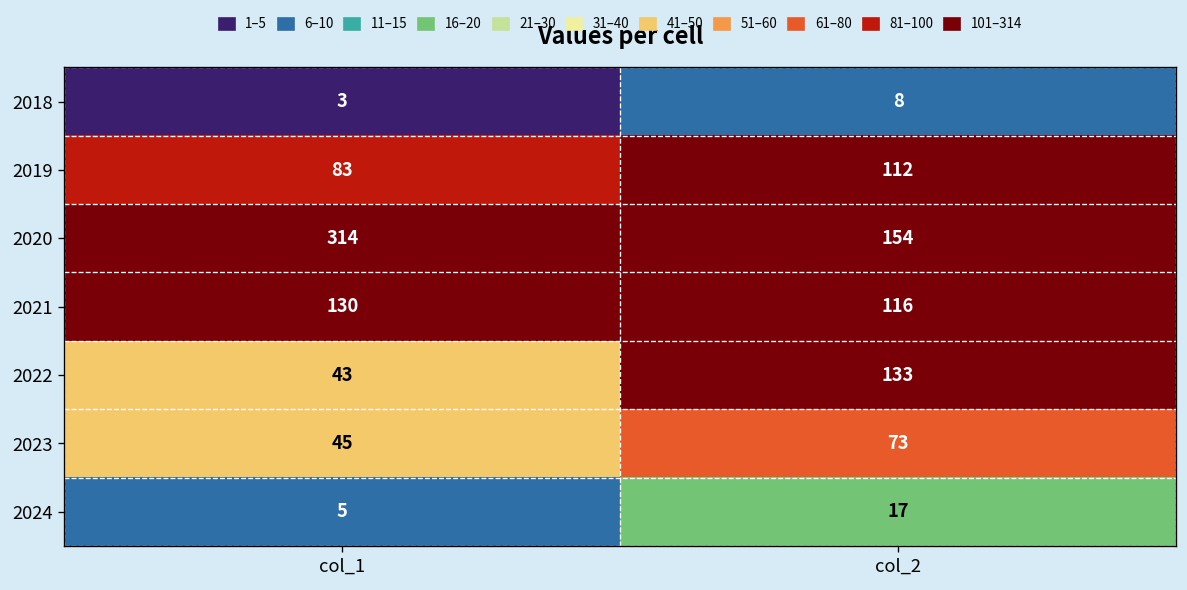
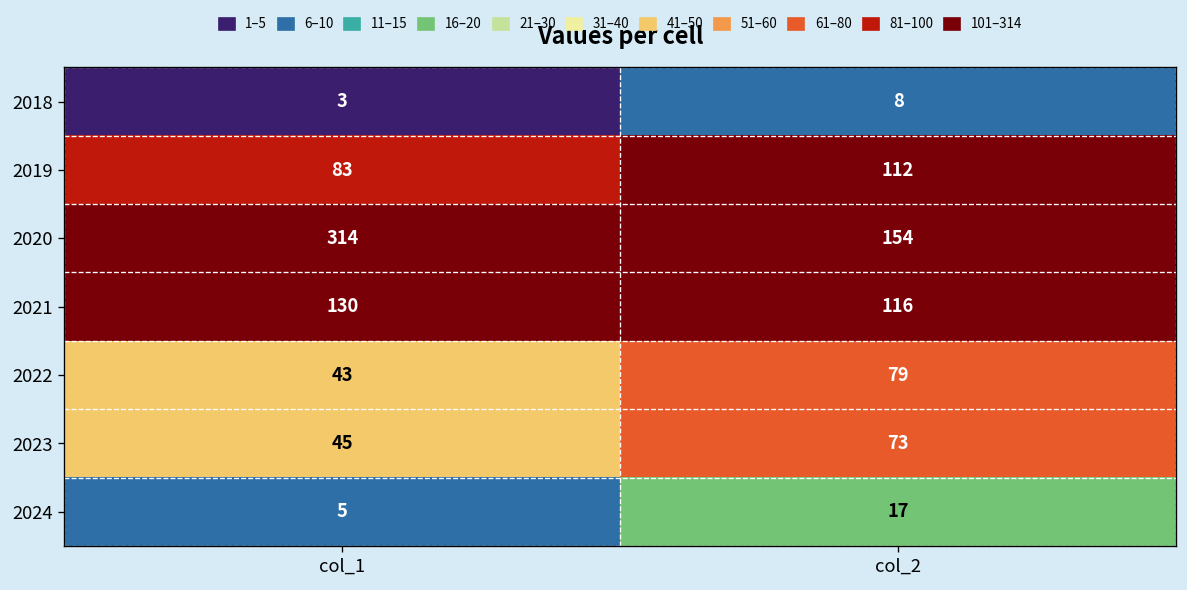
  {
    "2018": {
      "col_1": 3,
      "col_2": 8
    },
    "2019": {
      "col_1": 83,
      "col_2": 112
    },
    "2020": {
      "col_1": 314,
      "col_2": 154
    },
    "2021": {
      "col_1": 130,
      "col_2": 116
    },
    "2022": {
      "col_1": 43,
-     "col_2": 133
+     "col_2": 79
    },
    "2023": {
      "col_1": 45,
      "col_2": 73
    },
    "2024": {
      "col_1": 5,
      "col_2": 17
    }
  }
